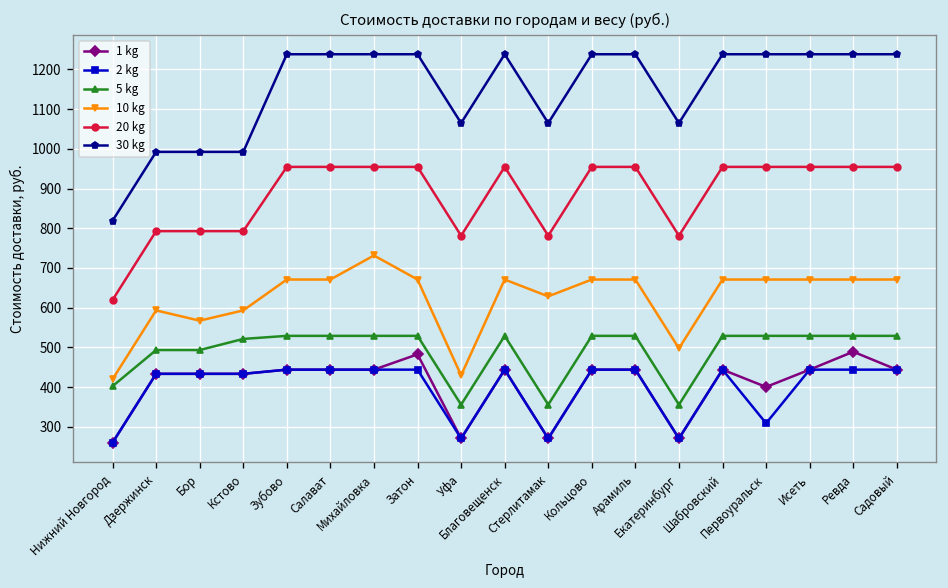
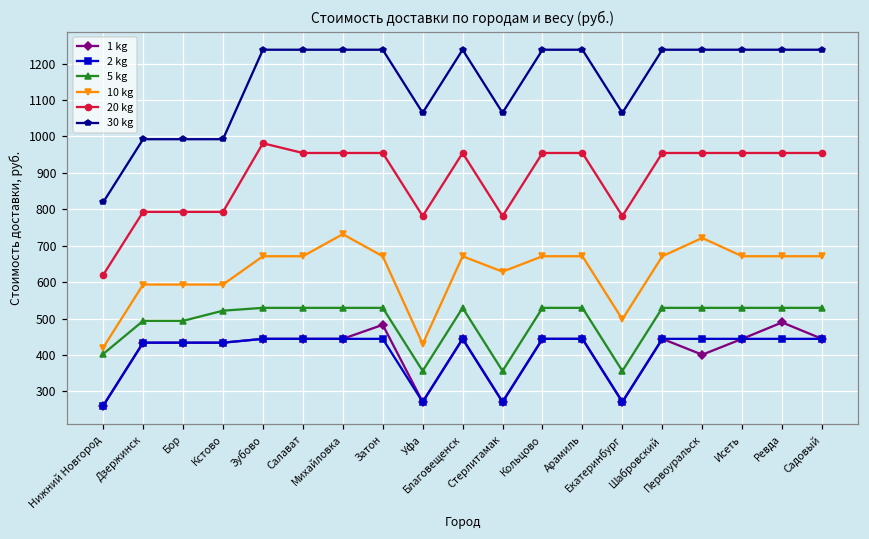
  {
    "1 kg": {
      "Затон": 480,
      "Первоуральск": 400,
      "Ревда": 490
    },
    "2 kg": {
      "Затон": 440,
-     "Первоуральск": 310,
+     "Первоуральск": 440,
      "Ревда": 440
    },
    "5 kg": {
      "Нижний Новгород": 400,
      "Дзержинск": 490,
      "Бор": 490,
      "Кстово": 520,
      "Зубово": 530,
      "Салават": 530,
      "Михайловка": 530,
      "Затон": 530,
      "Уфа": 360,
      "Благовещенск": 530,
      "Стерлитамак": 360,
      "Кольцово": 530,
      "Арамиль": 530,
      "Екатеринбург": 360,
      "Шабровский": 530,
      "Первоуральск": 530,
      "Исеть": 530,
      "Ревда": 530,
      "Садовый": 530
    },
    "10 kg": {
      "Нижний Новгород": 420,
      "Дзержинск": 590,
-     "Бор": 570,
+     "Бор": 590,
      "Кстово": 590,
      "Зубово": 670,
      "Салават": 670,
      "Михайловка": 730,
      "Затон": 670,
      "Уфа": 430,
      "Благовещенск": 670,
      "Стерлитамак": 630,
      "Кольцово": 670,
      "Арамиль": 670,
      "Екатеринбург": 500,
      "Шабровский": 670,
-     "Первоуральск": 670,
+     "Первоуральск": 720,
      "Исеть": 670,
      "Ревда": 670,
      "Садовый": 670
    },
    "20 kg": {
      "Нижний Новгород": 620,
      "Дзержинск": 790,
      "Бор": 790,
      "Кстово": 790,
-     "Зубово": 950,
+     "Зубово": 980,
      "Салават": 950,
      "Михайловка": 950,
      "Затон": 950,
      "Уфа": 780,
      "Благовещенск": 950,
      "Стерлитамак": 780,
      "Кольцово": 950,
      "Арамиль": 950,
      "Екатеринбург": 780,
      "Шабровский": 950,
      "Первоуральск": 950,
      "Исеть": 950,
      "Ревда": 950,
      "Садовый": 950
    },
    "30 kg": {
      "Нижний Новгород": 820,
      "Дзержинск": 990,
      "Бор": 990,
      "Кстово": 990,
      "Зубово": 1240,
      "Салават": 1240,
      "Михайловка": 1240,
      "Затон": 1240,
      "Уфа": 1060,
      "Благовещенск": 1240,
      "Стерлитамак": 1060,
      "Кольцово": 1240,
      "Арамиль": 1240,
      "Екатеринбург": 1060,
      "Шабровский": 1240,
      "Первоуральск": 1240,
      "Исеть": 1240,
      "Ревда": 1240,
      "Садовый": 1240
    }
  }
